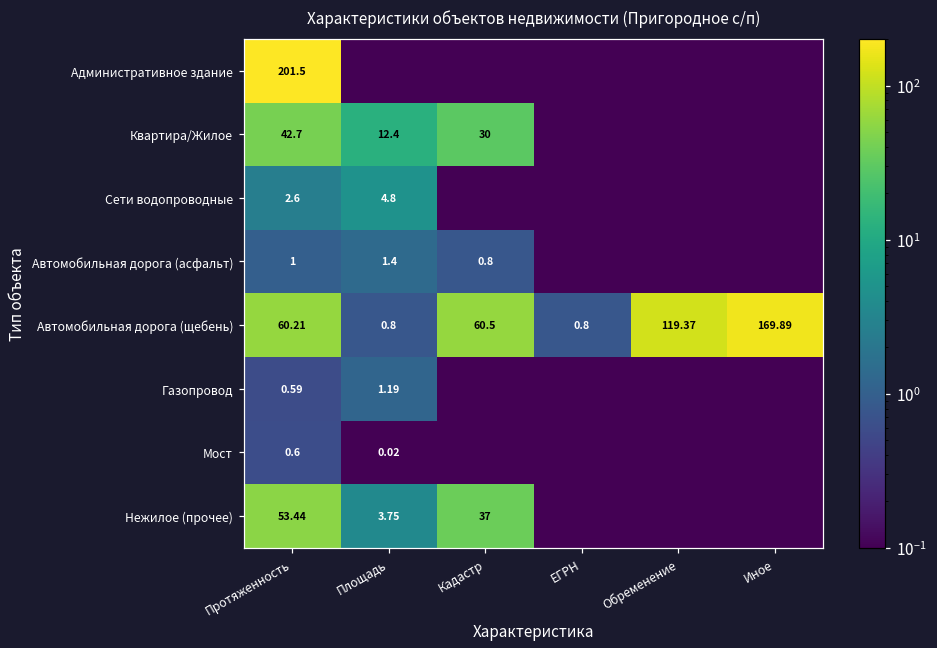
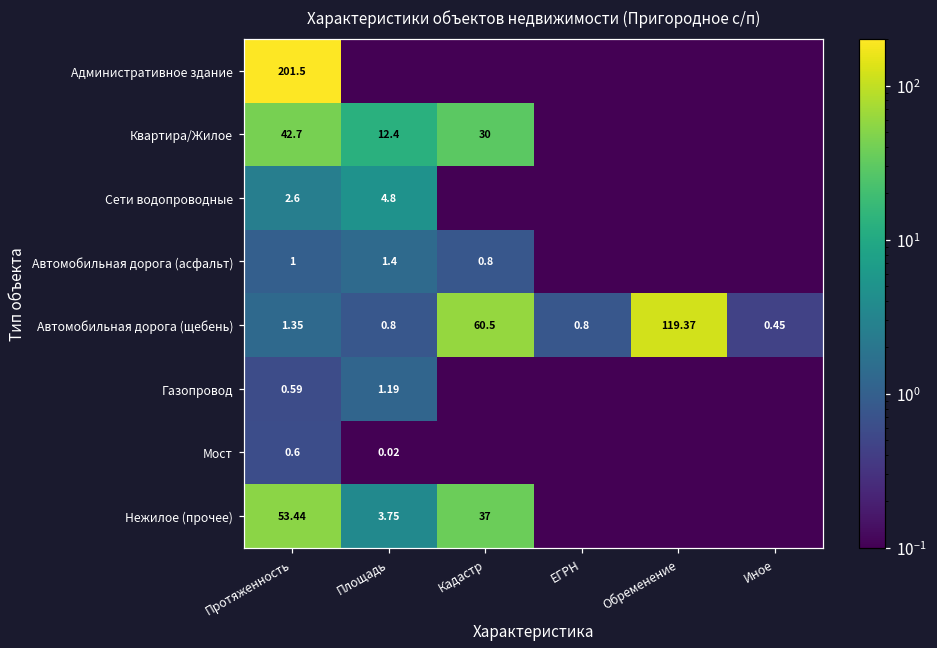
  {
    "Административное здание": {
      "Протяженность": 201.5
    },
    "Квартира/Жилое": {
      "Протяженность": 42.7,
      "Площадь": 12.4,
      "Кадастр": 30
    },
    "Сети водопроводные": {
      "Протяженность": 2.6,
      "Площадь": 4.8
    },
    "Автомобильная дорога (асфальт)": {
      "Протяженность": 1,
      "Площадь": 1.4,
      "Кадастр": 0.8
    },
    "Автомобильная дорога (щебень)": {
-     "Протяженность": 60.21,
+     "Протяженность": 1.35,
      "Площадь": 0.8,
      "Кадастр": 60.5,
      "ЕГРН": 0.8,
      "Обременение": 119.37,
-     "Иное": 169.89
+     "Иное": 0.45
    },
    "Газопровод": {
      "Протяженность": 0.59,
      "Площадь": 1.19
    },
    "Мост": {
      "Протяженность": 0.6,
      "Площадь": 0.02
    },
    "Нежилое (прочее)": {
      "Протяженность": 53.44,
      "Площадь": 3.75,
      "Кадастр": 37
    }
  }
